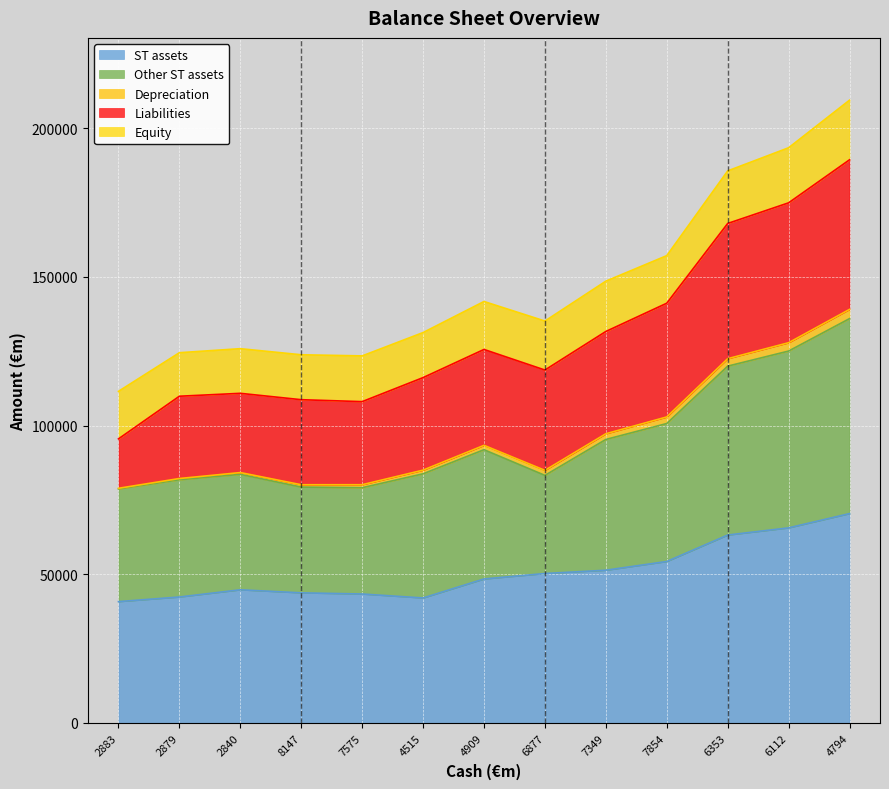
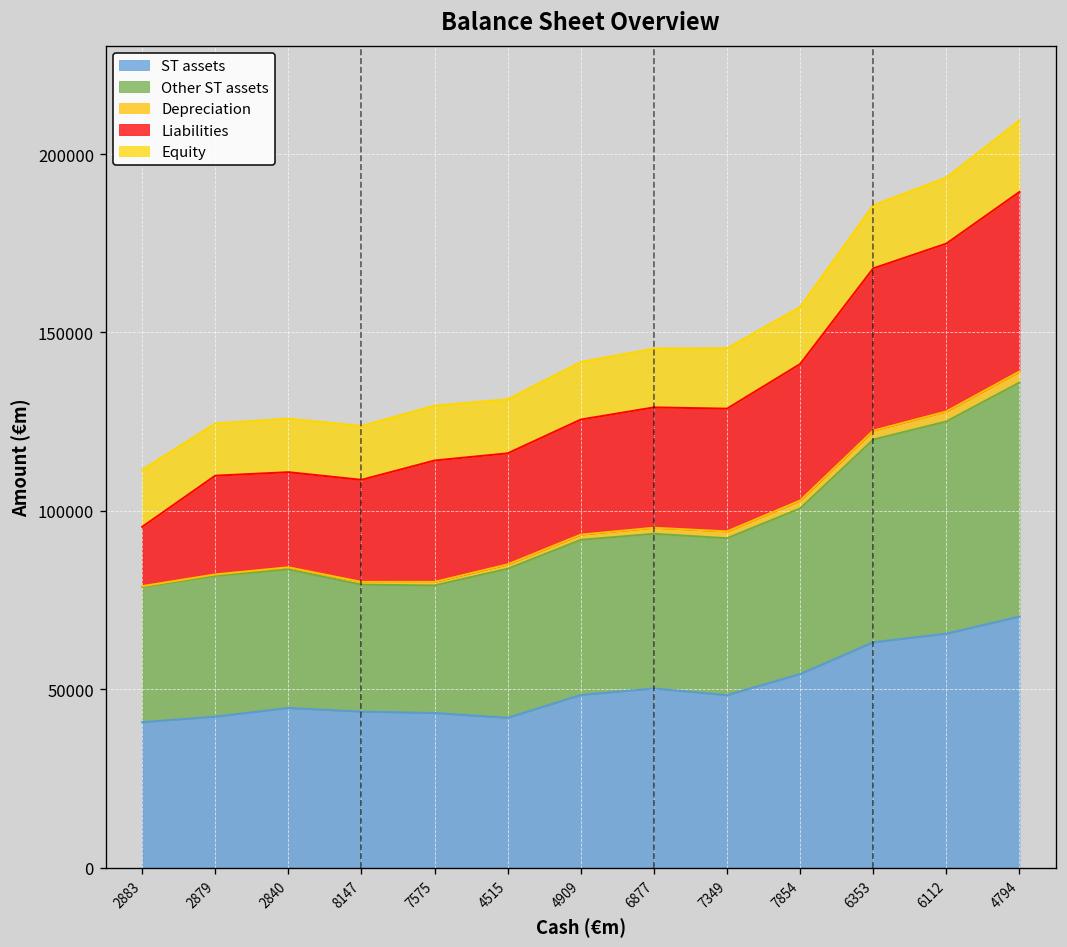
  {
    "ST assets": {
      "2883": 41000,
      "2879": 42000,
      "2840": 45000,
      "8147": 44000,
      "7575": 43000,
      "4515": 42000,
      "4909": 48000,
      "6877": 50000,
-     "7349": 51000,
+     "7349": 48000,
      "7854": 54000,
      "6353": 63000,
      "6112": 66000,
      "4794": 70000
    },
    "Other ST assets": {
      "7575": 36000,
      "4515": 42000,
      "4909": 43000,
-     "6877": 33000,
+     "6877": 43000,
      "7349": 44000,
      "7854": 46000,
      "6353": 57000,
      "6112": 59000,
      "4794": 66000
    },
    "Liabilities": {
      "2883": 17000,
      "2879": 28000,
      "2840": 27000,
      "8147": 29000,
-     "7575": 28000,
+     "7575": 34000,
      "4515": 31000,
      "4909": 32000,
      "6877": 34000,
      "7349": 34000,
      "7854": 38000,
      "6353": 45000,
      "6112": 47000,
      "4794": 50000
    }
  }
